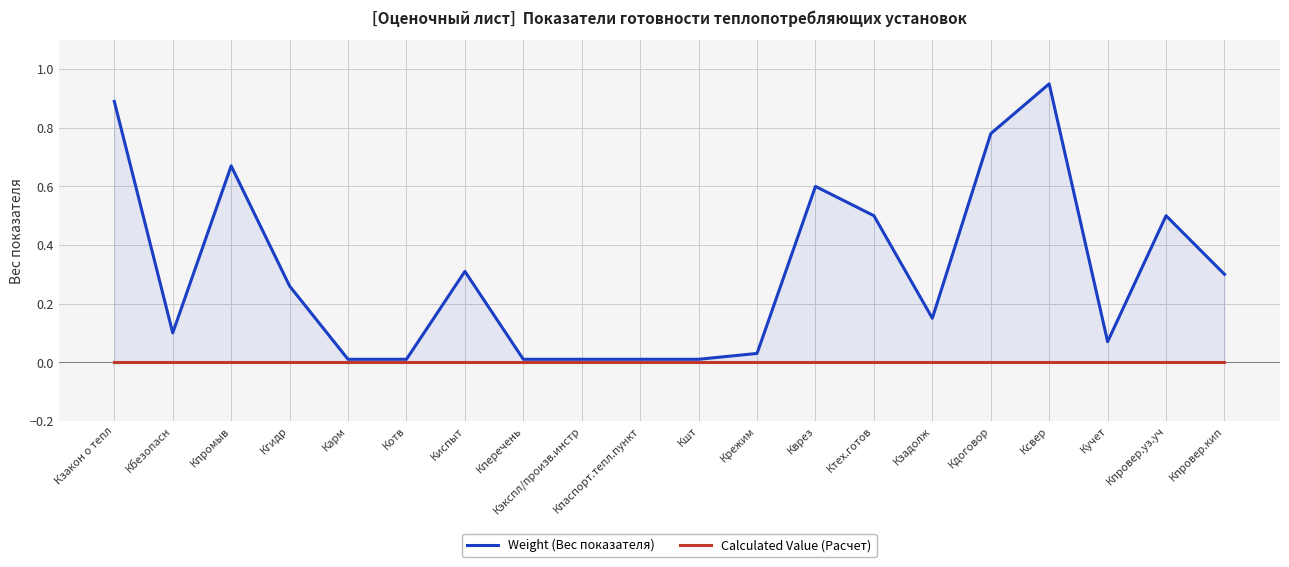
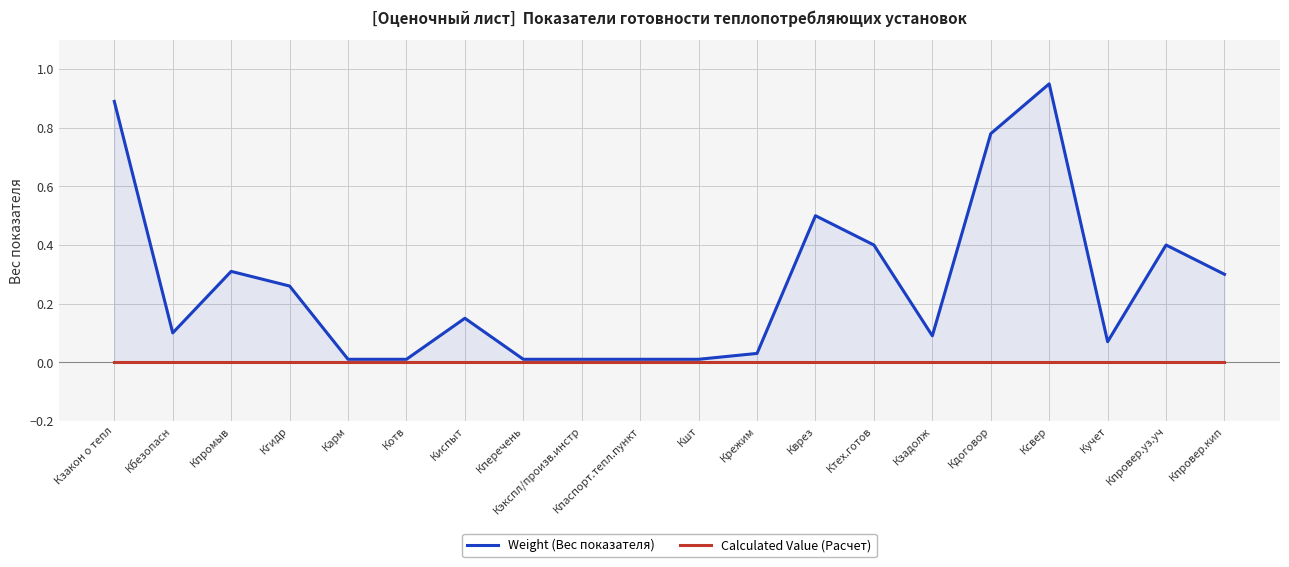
  {
    "Weight (Вес показателя)": {
      "Кзакон о тепл": 0.89,
      "Кбезопасн": 0.10,
-     "Кпромыв": 0.67,
+     "Кпромыв": 0.31,
      "Кгидр": 0.26,
      "Карм": 0.01,
      "Котв": 0.01,
-     "Киспыт": 0.31,
+     "Киспыт": 0.15,
      "Кперечень": 0.01,
      "Кэкспл/произв.инстр": 0.01,
      "Кпаспорт.тепл.пункт": 0.01,
      "Кшт": 0.01,
      "Крежим": 0.03,
-     "Кврез": 0.6,
-     "Ктех.готов": 0.5,
-     "Кзадолж": 0.15,
+     "Кврез": 0.5,
+     "Ктех.готов": 0.4,
+     "Кзадолж": 0.09,
      "Кдоговор": 0.78,
      "Ксвер": 0.95,
      "Кучет": 0.07,
-     "Кпровер.уз.уч": 0.5,
+     "Кпровер.уз.уч": 0.4,
      "Кпровер.кип": 0.30
    },
    "Calculated Value (Расчет)": {
      "Кзакон о тепл": 0.00,
      "Кбезопасн": 0.00,
      "Кпромыв": 0.00,
      "Кгидр": 0.00,
      "Карм": 0.00,
      "Котв": 0.00,
      "Киспыт": 0.00,
      "Кперечень": 0.00,
      "Кэкспл/произв.инстр": 0.00,
      "Кпаспорт.тепл.пункт": 0.00,
      "Кшт": 0.00,
      "Крежим": 0.00,
      "Кврез": 0.00,
      "Ктех.готов": 0.00,
      "Кзадолж": 0.00,
      "Кдоговор": 0.00,
      "Ксвер": 0.00,
      "Кучет": 0.00,
      "Кпровер.уз.уч": 0.00,
      "Кпровер.кип": 0.00
    }
  }
